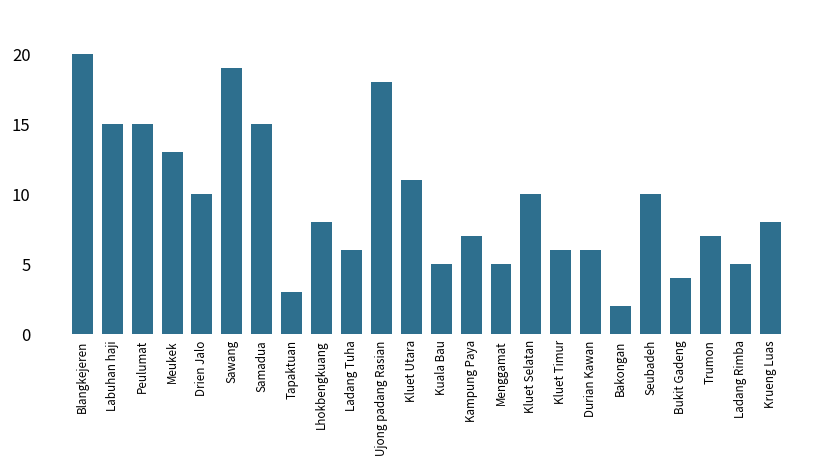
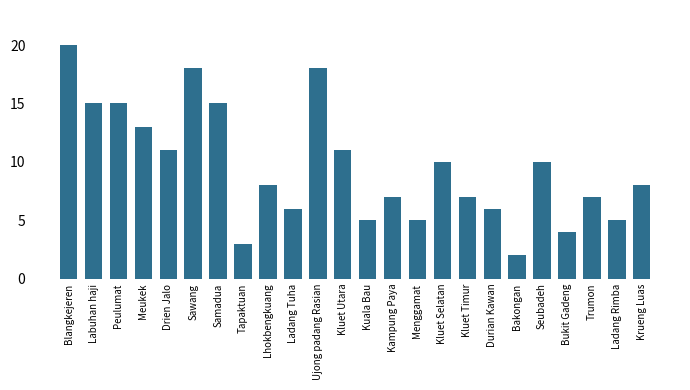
  {
    "Blangkejeren": 20,
    "Labuhan haji": 15,
    "Peulumat": 15,
    "Meukek": 13,
-   "Drien Jalo": 10,
-   "Sawang": 19,
+   "Drien Jalo": 11,
+   "Sawang": 18,
    "Samadua": 15,
    "Tapaktuan": 3,
    "Lhokbengkuang": 8,
    "Ladang Tuha": 6,
    "Ujong padang Rasian": 18,
    "Kluet Utara": 11,
    "Kuala Bau": 5,
    "Kampung Paya": 7,
    "Menggamat": 5,
    "Kluet Selatan": 10,
-   "Kluet Timur": 6,
+   "Kluet Timur": 7,
    "Durian Kawan": 6,
    "Bakongan": 2,
    "Seubadeh": 10,
    "Bukit Gadeng": 4,
    "Trumon": 7,
    "Ladang Rimba": 5,
    "Krueng Luas": 8
  }
